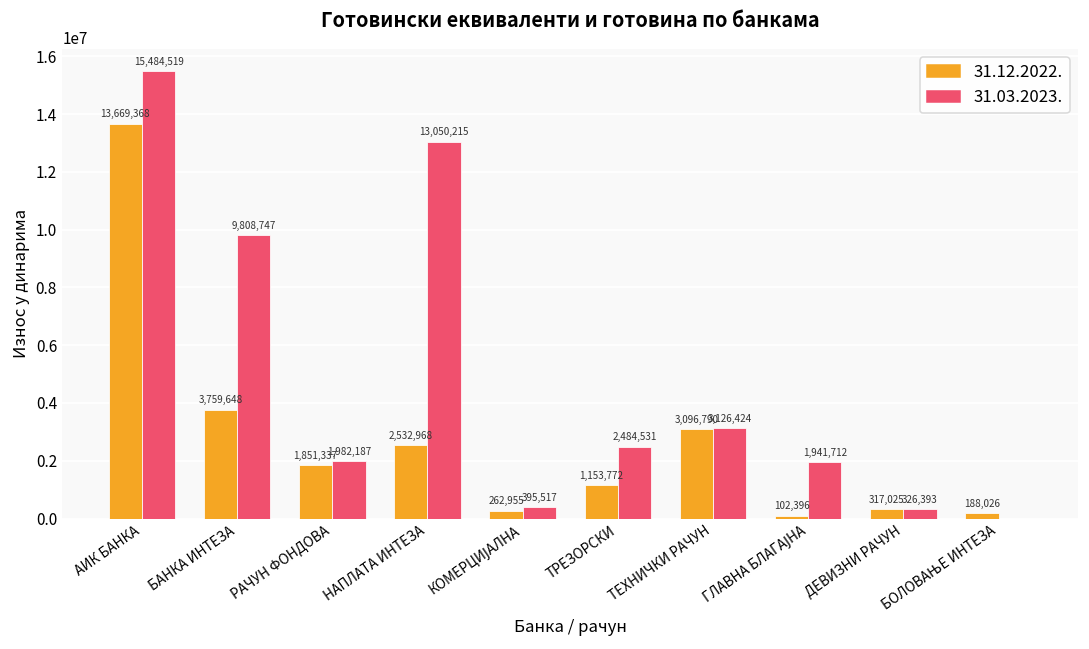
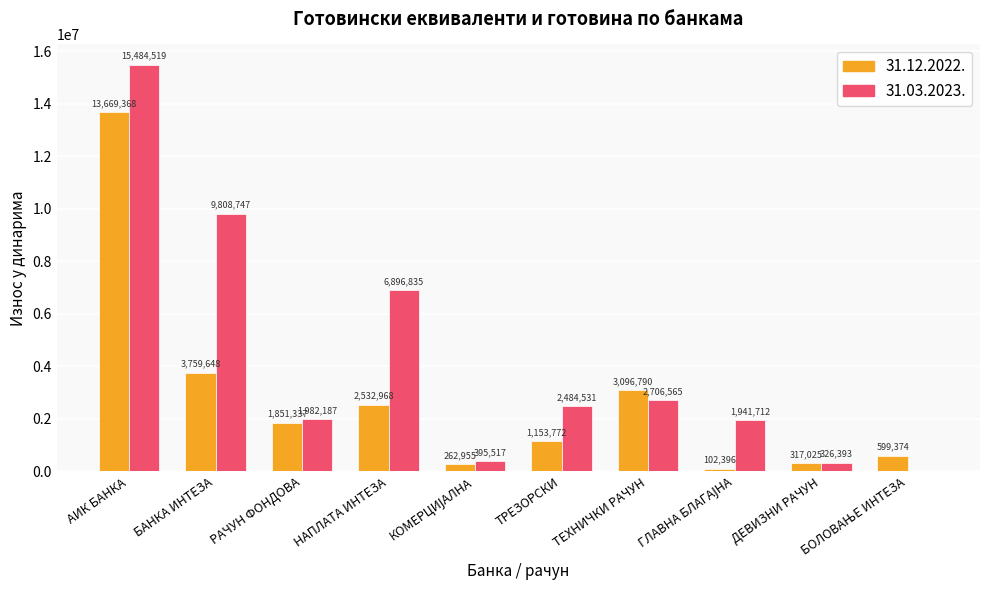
  {
    "31.12.2022.": {
      "АИК БАНКА": "13,669,368",
      "БАНКА ИНТЕЗА": "3,759,648",
      "НАПЛАТА ИНТЕЗА": "2,532,968",
      "КОМЕРЦИЈАЛНА": "262,955",
      "ТРЕЗОРСКИ": "1,153,772",
      "ГЛАВНА БЛАГАЈНА": "102,396",
      "ДЕВИЗНИ РАЧУН": "317,025",
-     "БОЛОВАЊЕ ИНТЕЗА": "188,026"
+     "БОЛОВАЊЕ ИНТЕЗА": "599,374"
    },
    "31.03.2023.": {
      "АИК БАНКА": "15,484,519",
      "БАНКА ИНТЕЗА": "9,808,747",
-     "НАПЛАТА ИНТЕЗА": "13,050,215",
+     "НАПЛАТА ИНТЕЗА": "6,896,835",
      "КОМЕРЦИЈАЛНА": "395,517",
      "ТРЕЗОРСКИ": "2,484,531",
-     "ТЕХНИЧКИ РАЧУН": "3,126,424",
+     "ТЕХНИЧКИ РАЧУН": "2,706,565",
      "ГЛАВНА БЛАГАЈНА": "1,941,712",
      "ДЕВИЗНИ РАЧУН": "326,393"
    }
  }
